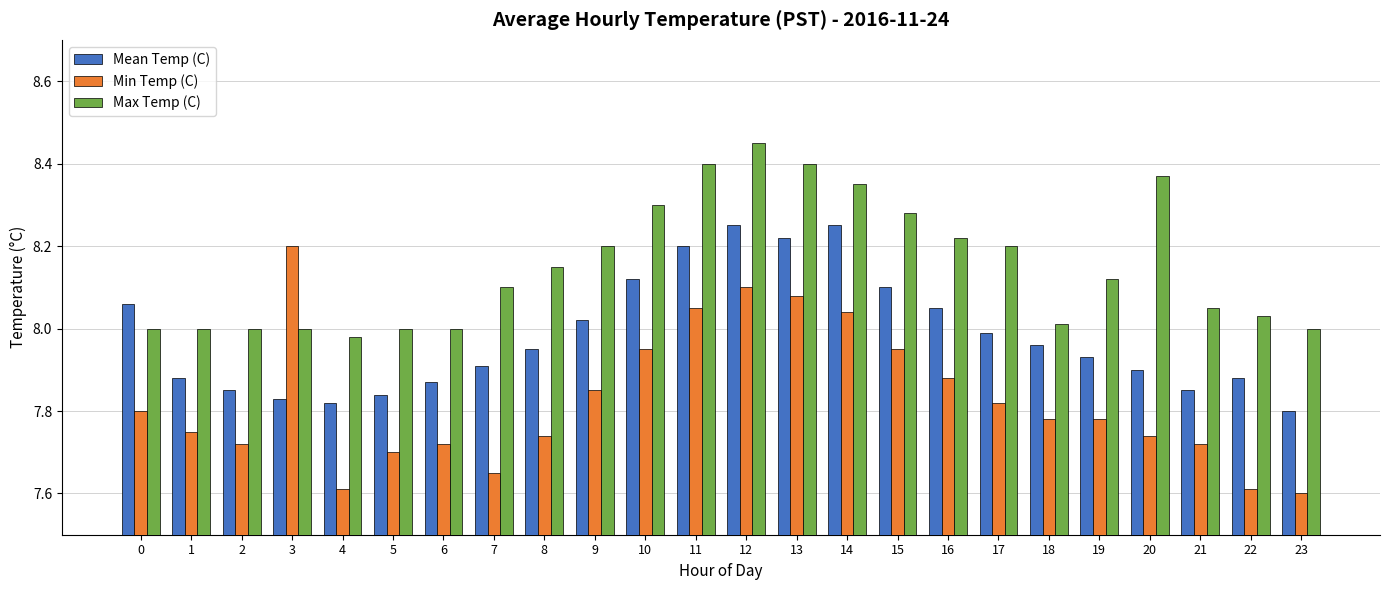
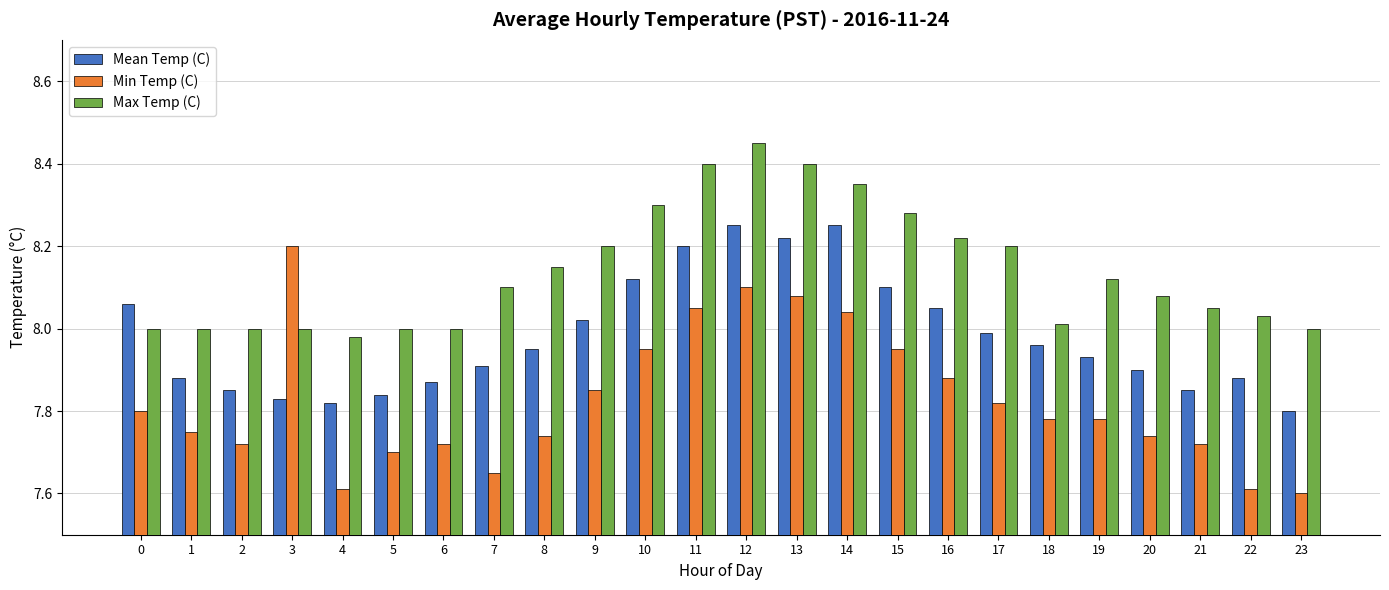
  {
    "Mean Temp (C)": {
      "0": 8.06,
      "1": 7.88,
      "2": 7.85,
      "3": 7.83,
      "4": 7.82,
      "5": 7.84,
      "6": 7.87,
      "7": 7.91,
      "8": 7.95,
      "9": 8.02,
      "10": 8.12,
      "11": 8.20,
      "12": 8.25,
      "13": 8.22,
      "14": 8.25,
      "15": 8.10,
      "16": 8.05,
      "17": 7.99,
      "18": 7.96,
      "19": 7.93,
      "20": 7.90,
      "21": 7.85,
      "22": 7.88,
      "23": 7.80
    },
    "Min Temp (C)": {
      "0": 7.80,
      "1": 7.75,
      "2": 7.72,
      "3": 8.20,
      "4": 7.61,
      "5": 7.70,
      "6": 7.72,
      "7": 7.65,
      "8": 7.74,
      "9": 7.85,
      "10": 7.95,
      "11": 8.05,
      "12": 8.10,
      "13": 8.08,
      "14": 8.04,
      "15": 7.95,
      "16": 7.88,
      "17": 7.82,
      "18": 7.78,
      "19": 7.78,
      "20": 7.74,
      "21": 7.72,
      "22": 7.61,
      "23": 7.60
    },
    "Max Temp (C)": {
      "0": 8.00,
      "1": 8.00,
      "2": 8.00,
      "3": 8.00,
      "4": 7.98,
      "5": 8.00,
      "6": 8.00,
      "7": 8.10,
      "8": 8.15,
      "9": 8.20,
      "10": 8.30,
      "11": 8.40,
      "12": 8.45,
      "13": 8.40,
      "14": 8.35,
      "15": 8.28,
      "16": 8.22,
      "17": 8.20,
      "18": 8.01,
      "19": 8.12,
-     "20": 8.37,
+     "20": 8.08,
      "21": 8.05,
      "22": 8.03,
      "23": 8.00
    }
  }
